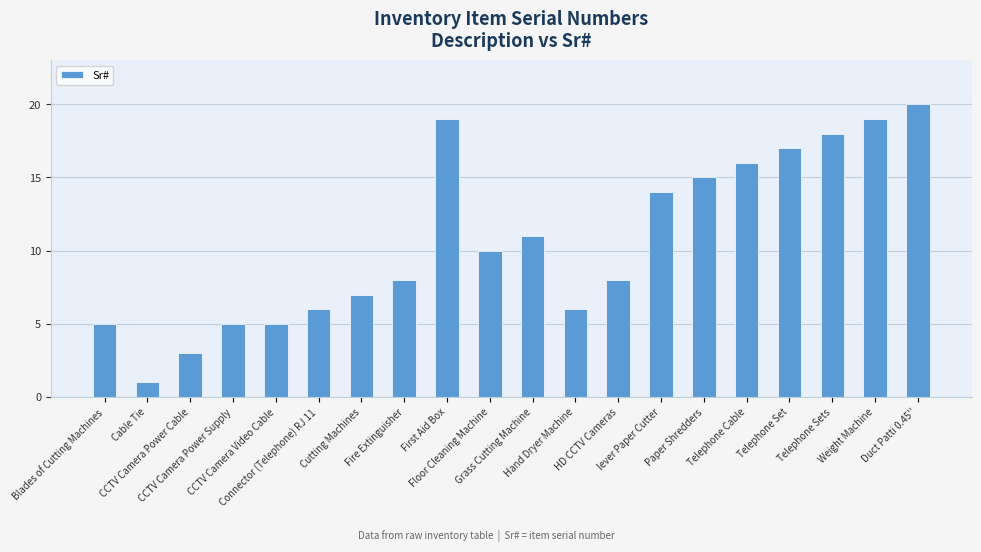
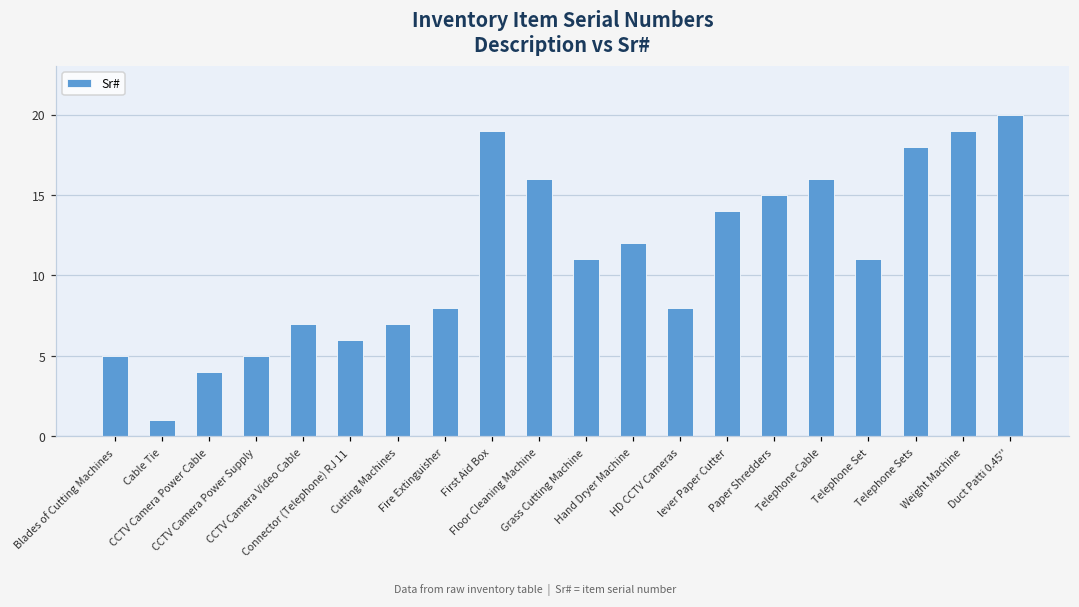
  {
    "Blades of Cutting Machines": 5,
    "Cable Tie": 1,
-   "CCTV Camera Power Cable": 3,
+   "CCTV Camera Power Cable": 4,
    "CCTV Camera Power Supply": 5,
-   "CCTV Camera Video Cable": 5,
+   "CCTV Camera Video Cable": 7,
    "Connector (Telephone) RJ 11": 6,
    "Cutting Machines": 7,
    "Fire Extinguisher": 8,
    "First Aid Box": 19,
-   "Floor Cleaning Machine": 10,
+   "Floor Cleaning Machine": 16,
    "Grass Cutting Machine": 11,
-   "Hand Dryer Machine": 6,
+   "Hand Dryer Machine": 12,
    "HD CCTV Cameras": 8,
    "lever Paper Cutter": 14,
    "Paper Shredders": 15,
    "Telephone Cable": 16,
-   "Telephone Set": 17,
+   "Telephone Set": 11,
    "Telephone Sets": 18,
    "Weight Machine": 19,
    "Duct Patti 0.45''": 20
  }
